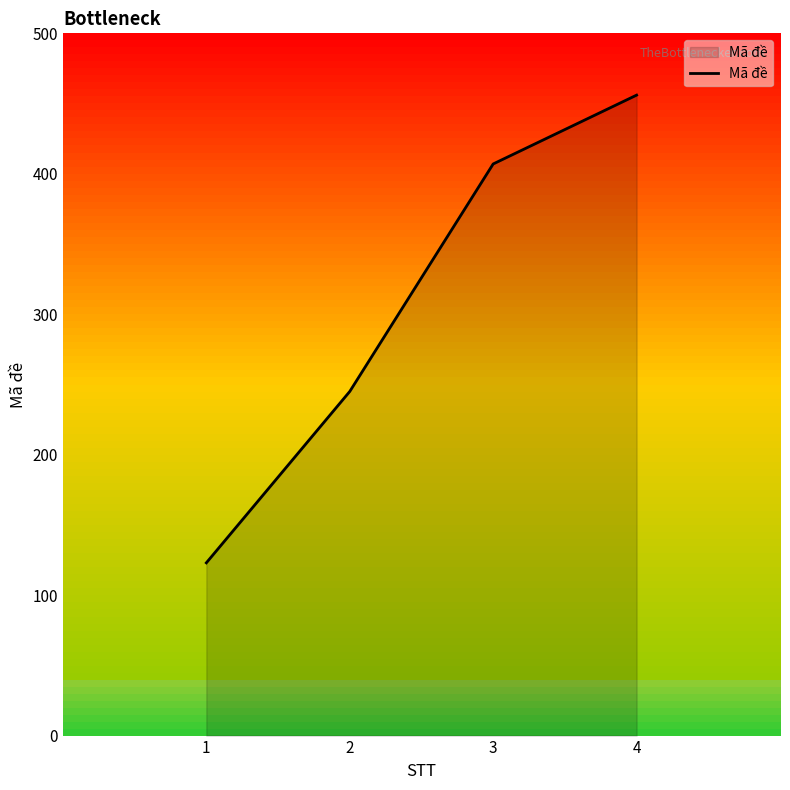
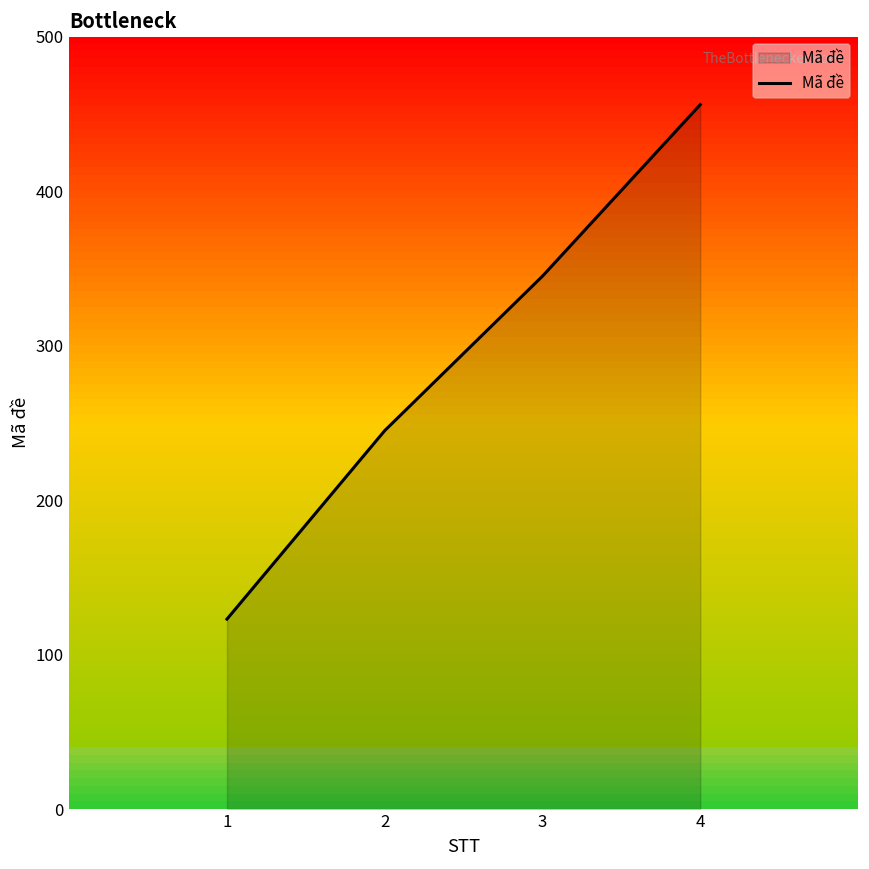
  {
    "1": 123,
    "2": 245,
-   "3": 407,
+   "3": 345,
    "4": 456
  }
